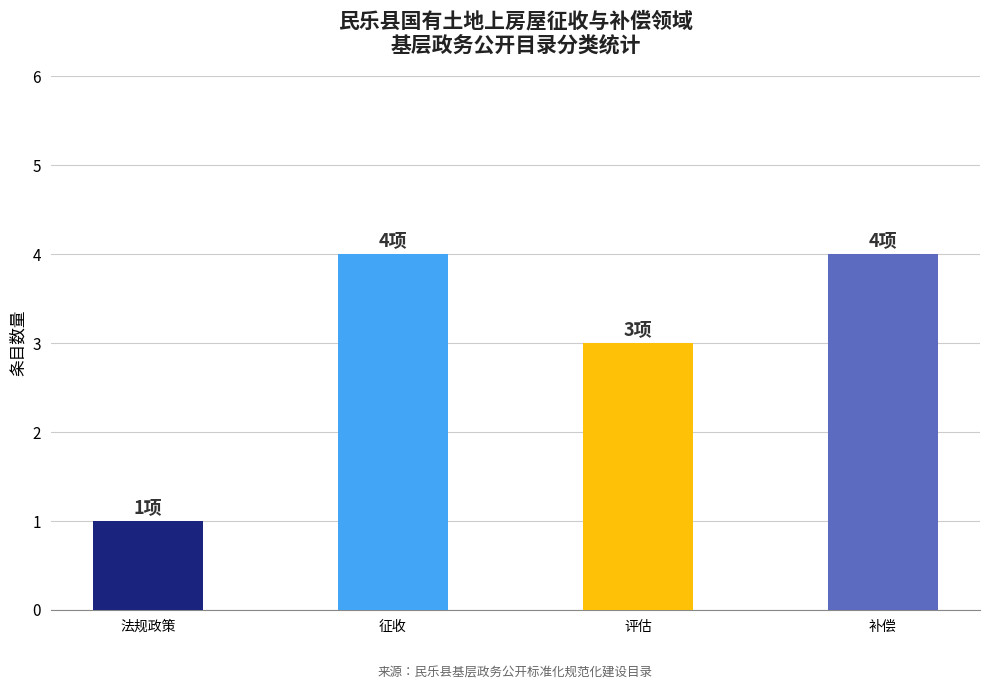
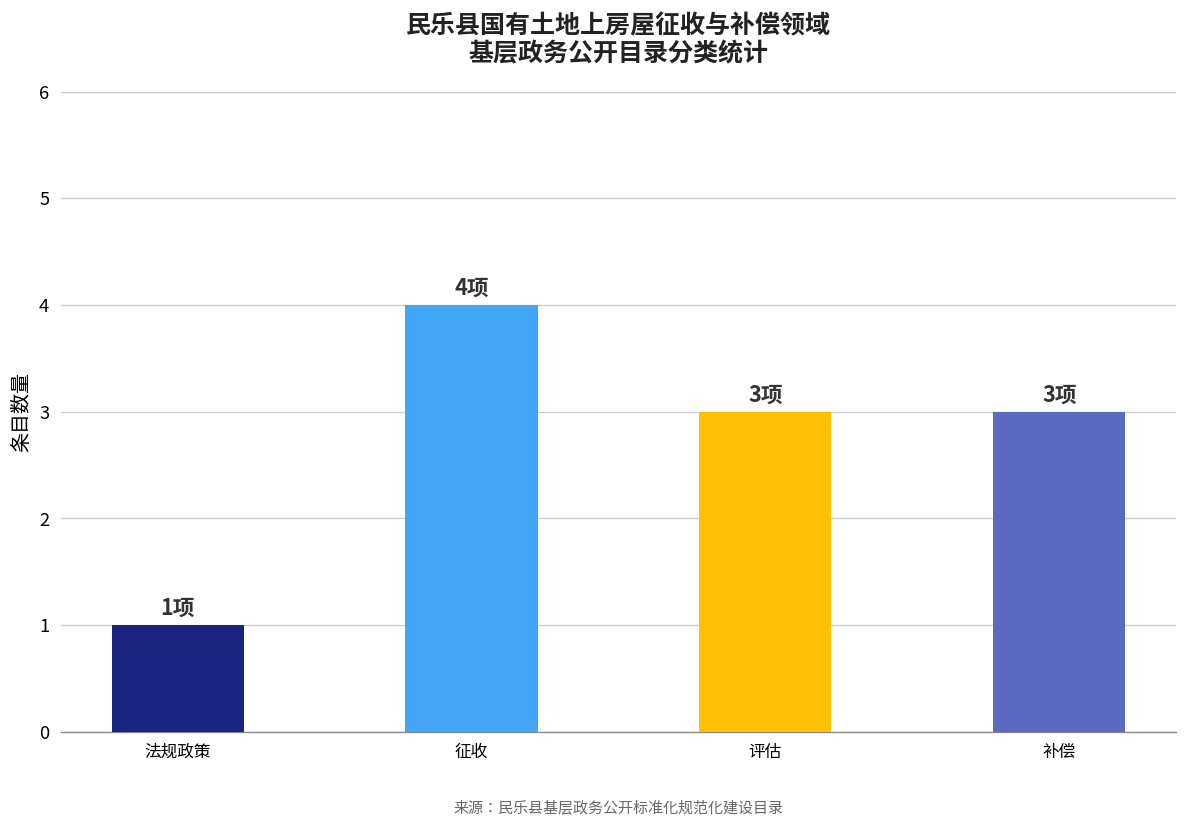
  {
    "法规政策": "1项",
    "征收": "4项",
    "评估": "3项",
-   "补偿": "4项"
+   "补偿": "3项"
  }
